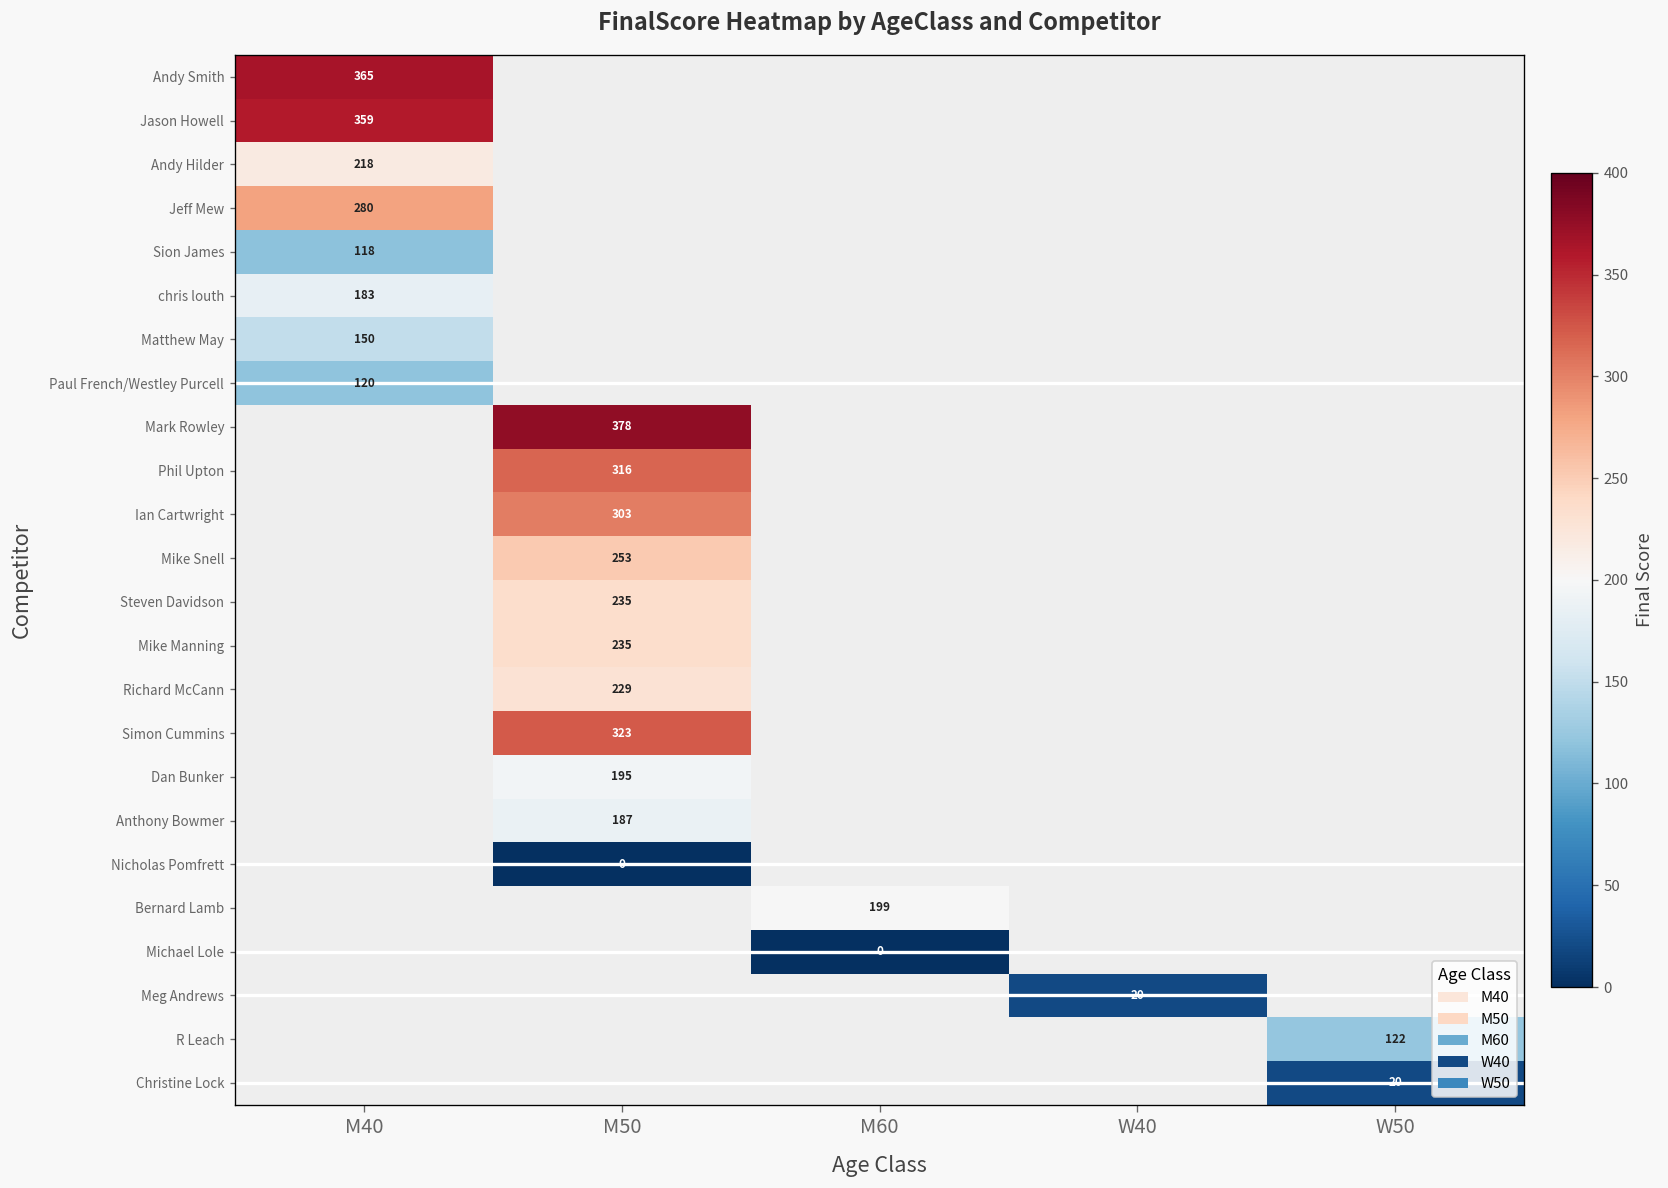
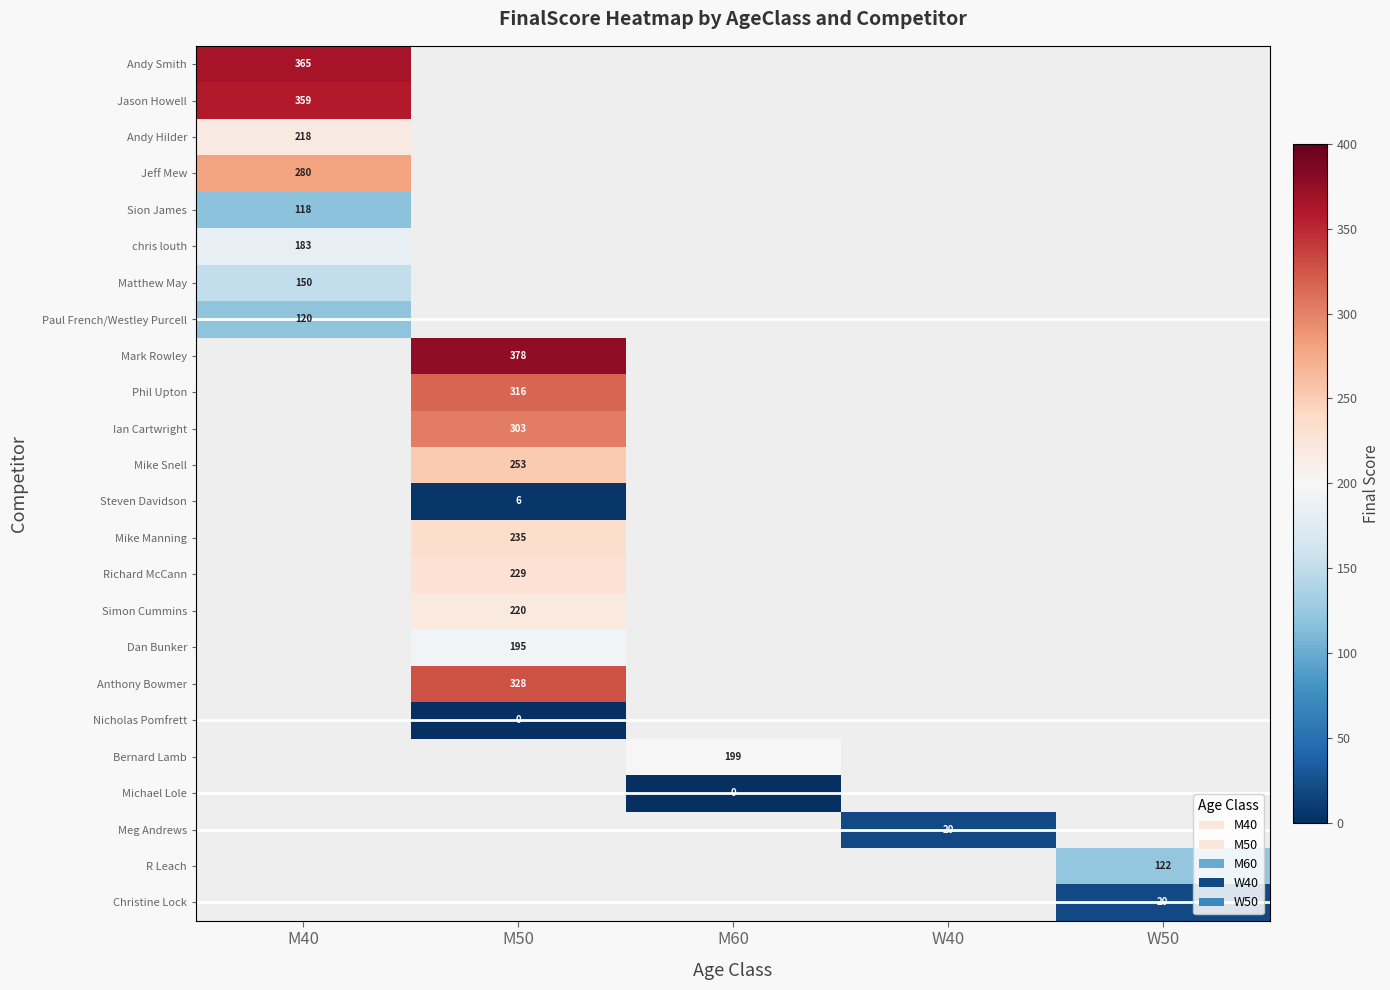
  {
    "Andy Smith": {
      "M40": 365
    },
    "Jason Howell": {
      "M40": 359
    },
    "Andy Hilder": {
      "M40": 218
    },
    "Jeff Mew": {
      "M40": 280
    },
    "Sion James": {
      "M40": 118
    },
    "chris louth": {
      "M40": 183
    },
    "Matthew May": {
      "M40": 150
    },
    "Paul French/Westley Purcell": {
      "M40": 120
    },
    "Mark Rowley": {
      "M50": 378
    },
    "Phil Upton": {
      "M50": 316
    },
    "Ian Cartwright": {
      "M50": 303
    },
    "Mike Snell": {
      "M50": 253
    },
    "Steven Davidson": {
-     "M50": 235
+     "M50": 6
    },
    "Mike Manning": {
      "M50": 235
    },
    "Richard McCann": {
      "M50": 229
    },
    "Simon Cummins": {
-     "M50": 323
+     "M50": 220
    },
    "Dan Bunker": {
      "M50": 195
    },
    "Anthony Bowmer": {
-     "M50": 187
+     "M50": 328
    },
    "Nicholas Pomfrett": {
      "M50": 0
    },
    "Bernard Lamb": {
      "M60": 199
    },
    "Michael Lole": {
      "M60": 0
    },
    "Meg Andrews": {
      "W40": 20
    },
    "R Leach": {
      "W50": 122
    },
    "Christine Lock": {
      "W50": 20
    }
  }
